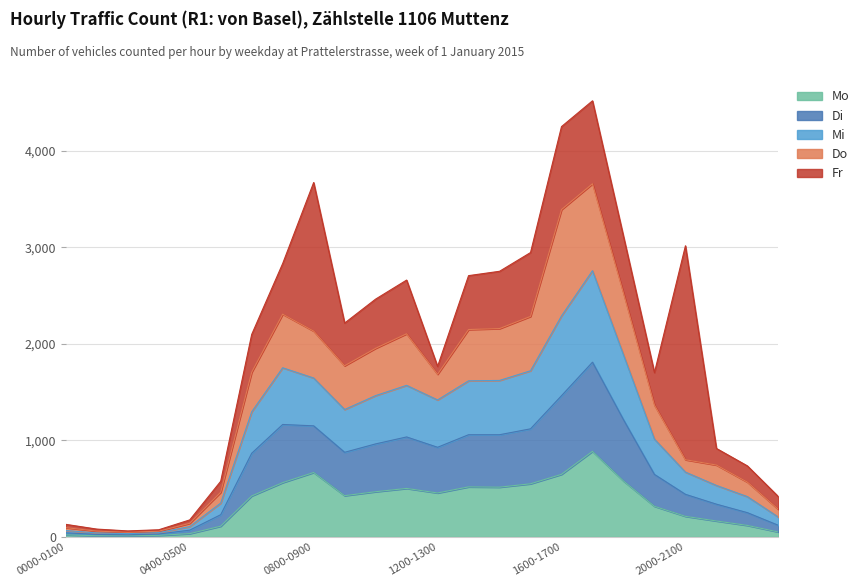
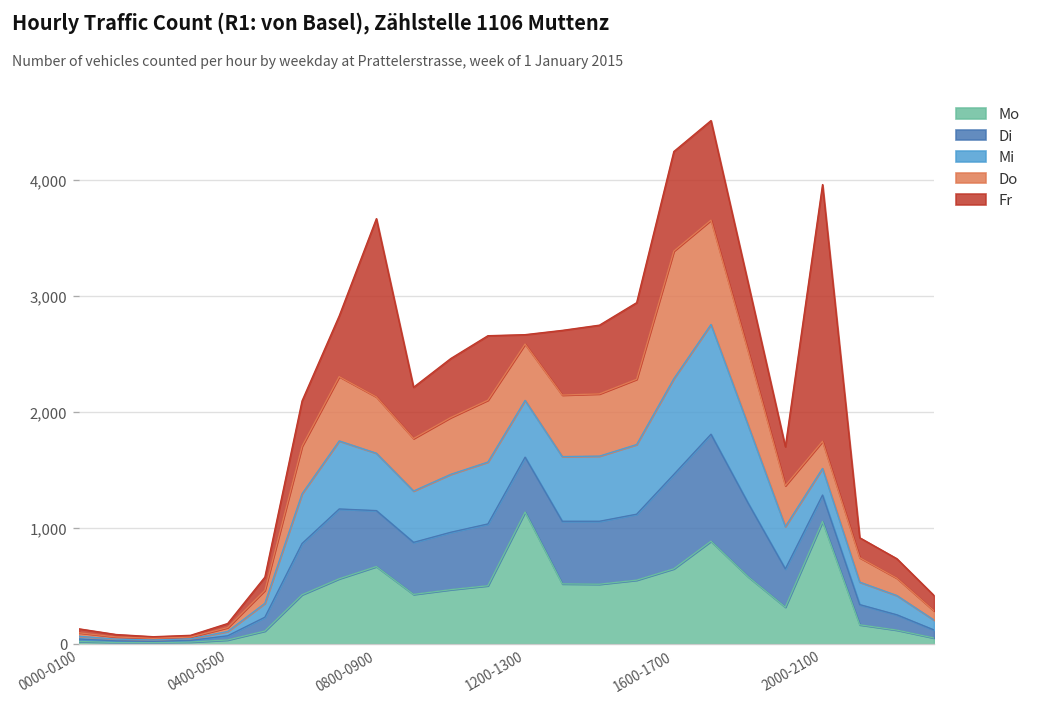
  {
    "Mo": {
      "0400-0500": "0",
      "0800-0900": "700",
-     "1200-1300": "500",
+     "1200-1300": "1,100",
      "1600-1700": "600",
-     "2000-2100": "200"
+     "2000-2100": "1,100"
    },
    "Do": {
      "0000-0100": "0",
      "0400-0500": "0",
      "0800-0900": "500",
-     "1200-1300": "300",
+     "1200-1300": "500",
      "1600-1700": "1,100",
-     "2000-2100": "100"
+     "2000-2100": "200"
    },
    "Fr": {
      "0000-0100": "0",
      "0400-0500": "0",
      "0800-0900": "1,500",
      "1200-1300": "100",
      "1600-1700": "900",
      "2000-2100": "2,200"
    }
  }
